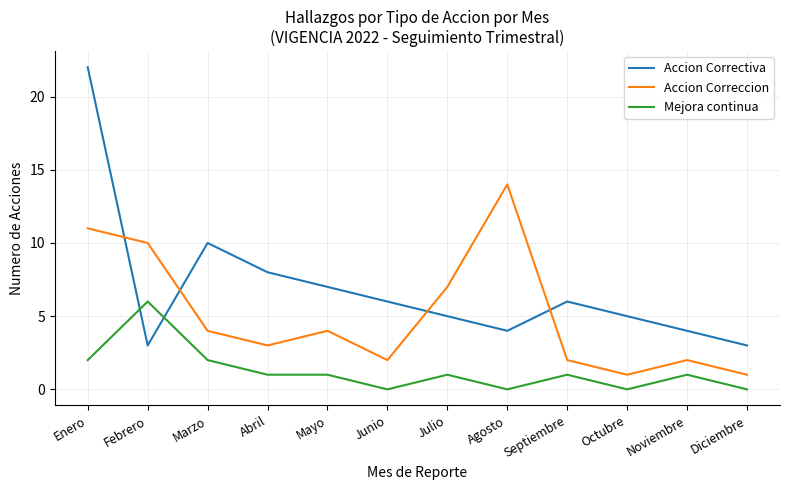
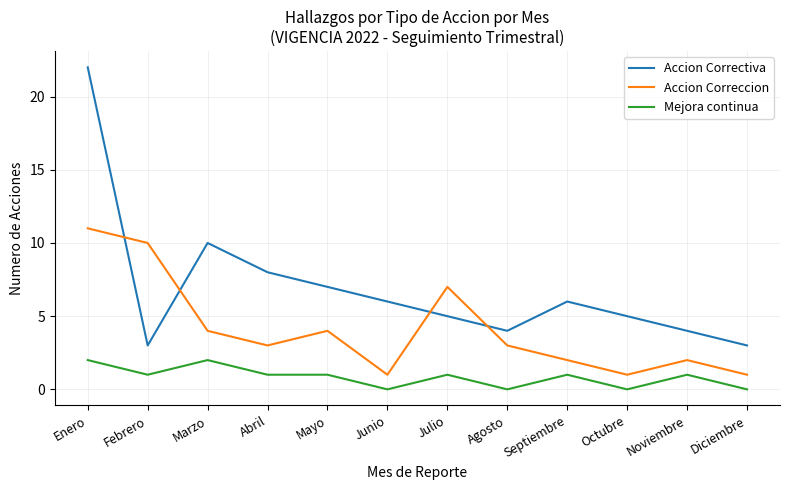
  {
    "Accion Correctiva": {
      "Enero": 22,
      "Febrero": 3,
      "Marzo": 10,
      "Abril": 8,
      "Mayo": 7,
      "Junio": 6,
      "Julio": 5,
      "Agosto": 4,
      "Septiembre": 6,
      "Octubre": 5,
      "Noviembre": 4,
      "Diciembre": 3
    },
    "Accion Correccion": {
      "Enero": 11,
      "Febrero": 10,
      "Marzo": 4,
      "Abril": 3,
      "Mayo": 4,
-     "Junio": 2,
+     "Junio": 1,
      "Julio": 7,
-     "Agosto": 14,
+     "Agosto": 3,
      "Septiembre": 2,
      "Octubre": 1,
      "Noviembre": 2,
      "Diciembre": 1
    },
    "Mejora continua": {
      "Enero": 2,
-     "Febrero": 6,
+     "Febrero": 1,
      "Marzo": 2,
      "Abril": 1,
      "Mayo": 1,
      "Junio": 0,
      "Julio": 1,
      "Agosto": 0,
      "Septiembre": 1,
      "Octubre": 0,
      "Noviembre": 1,
      "Diciembre": 0
    }
  }
